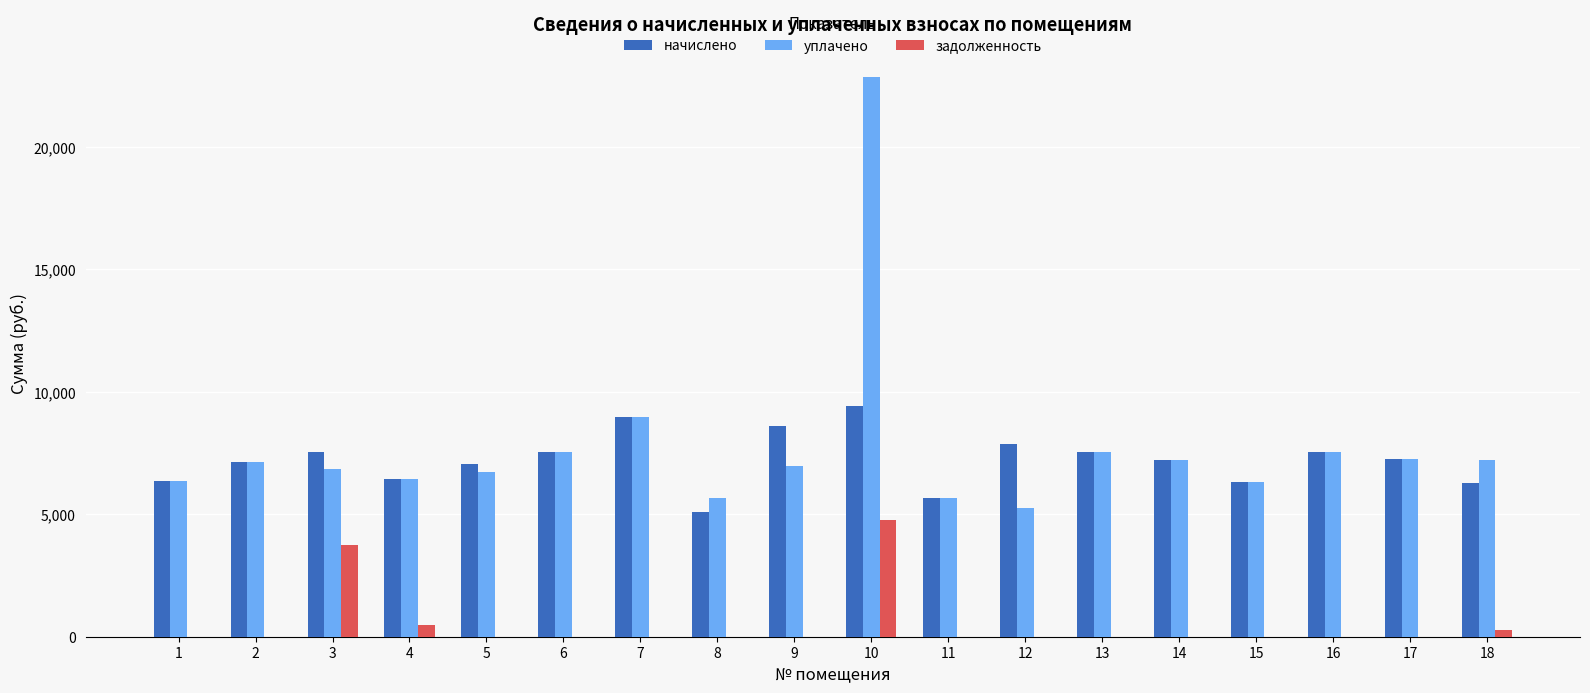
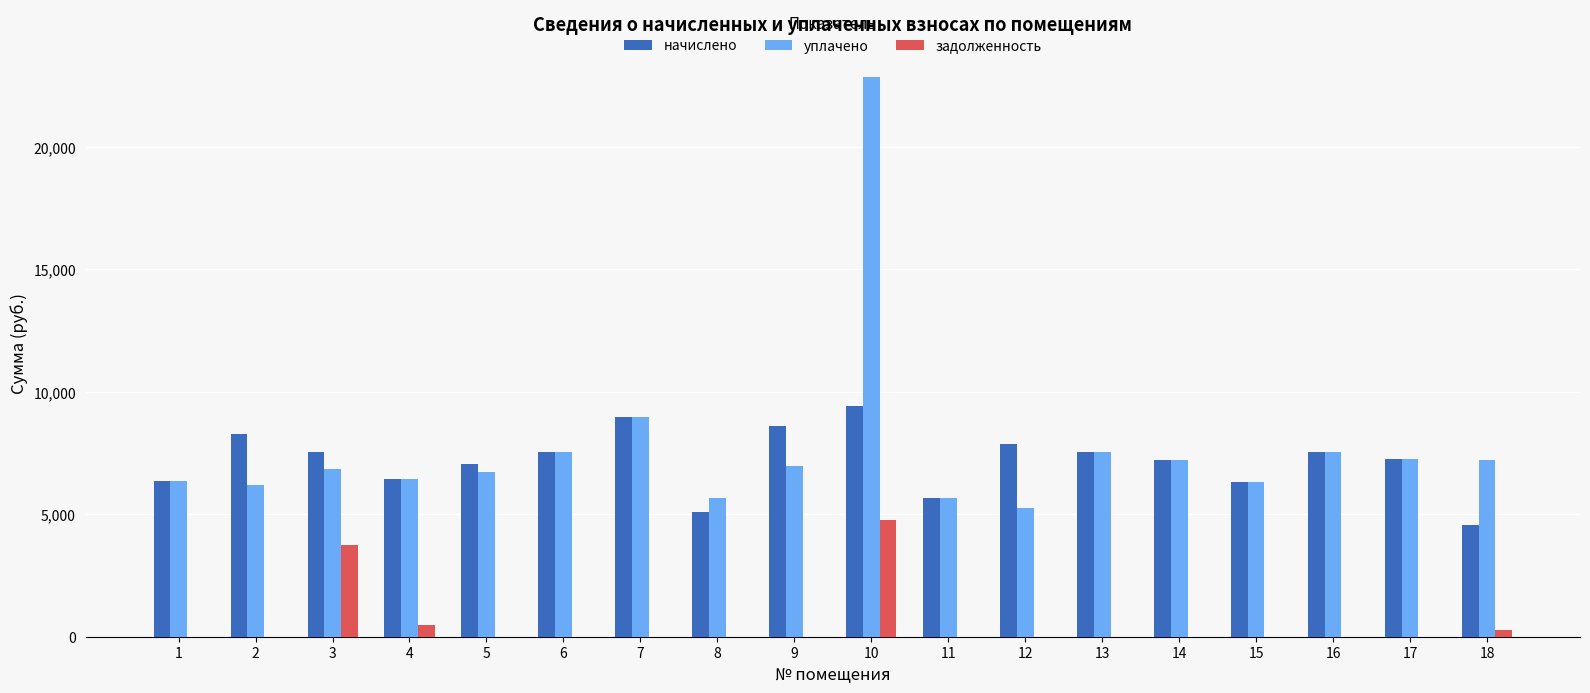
  {
    "начислено": {
      "1": "6,400",
-     "2": "7,100",
+     "2": "8,300",
      "3": "7,500",
      "4": "6,400",
      "5": "7,100",
      "6": "7,500",
      "7": "9,000",
      "8": "5,100",
      "9": "8,600",
      "10": "9,400",
      "11": "5,700",
      "12": "7,800",
      "13": "7,500",
      "14": "7,200",
      "15": "6,300",
      "16": "7,500",
      "17": "7,300",
-     "18": "6,300"
+     "18": "4,600"
    },
    "уплачено": {
      "1": "6,400",
-     "2": "7,100",
+     "2": "6,200",
      "3": "6,800",
      "4": "6,400",
      "5": "6,700",
      "6": "7,500",
      "7": "9,000",
      "8": "5,700",
      "9": "7,000",
      "10": "22,800",
      "11": "5,700",
      "12": "5,200",
      "13": "7,500",
      "14": "7,200",
      "15": "6,300",
      "16": "7,500",
      "17": "7,300",
      "18": "7,200"
    },
    "задолженность": {
      "1": "0",
      "2": "0",
      "3": "3,700",
      "4": "500",
      "5": "0",
      "6": "0",
      "7": "0",
      "8": "0",
      "9": "0",
      "10": "4,800",
      "11": "0",
      "12": "0",
      "13": "0",
      "14": "0",
      "15": "0",
      "16": "0",
      "17": "0",
      "18": "300"
    }
  }
